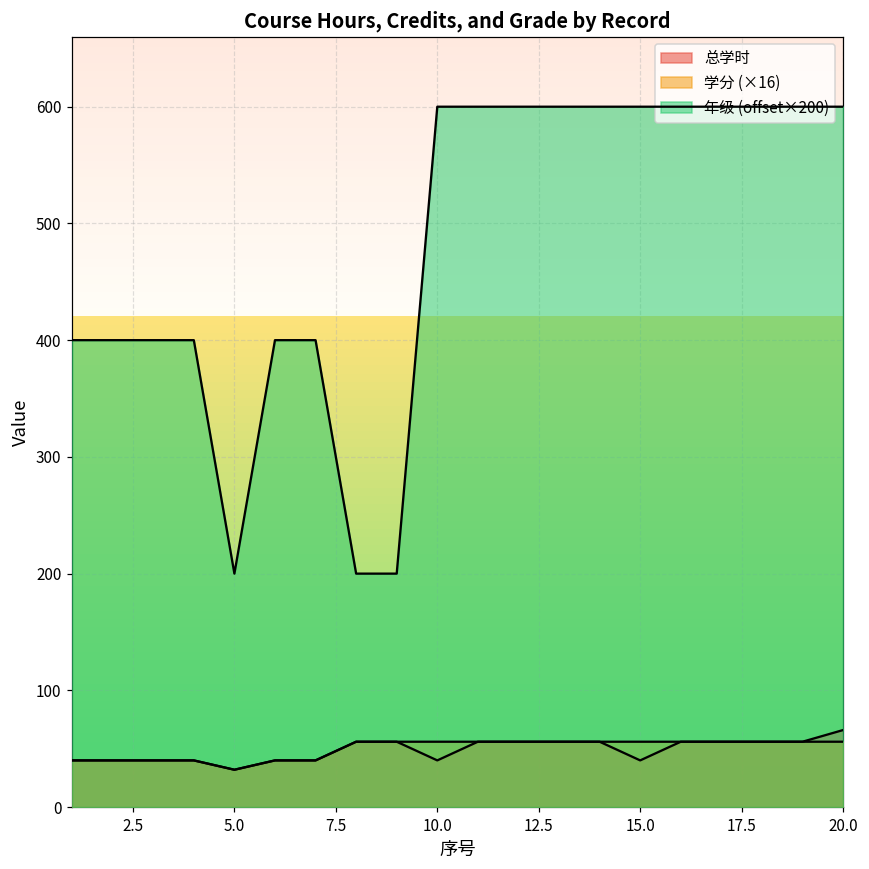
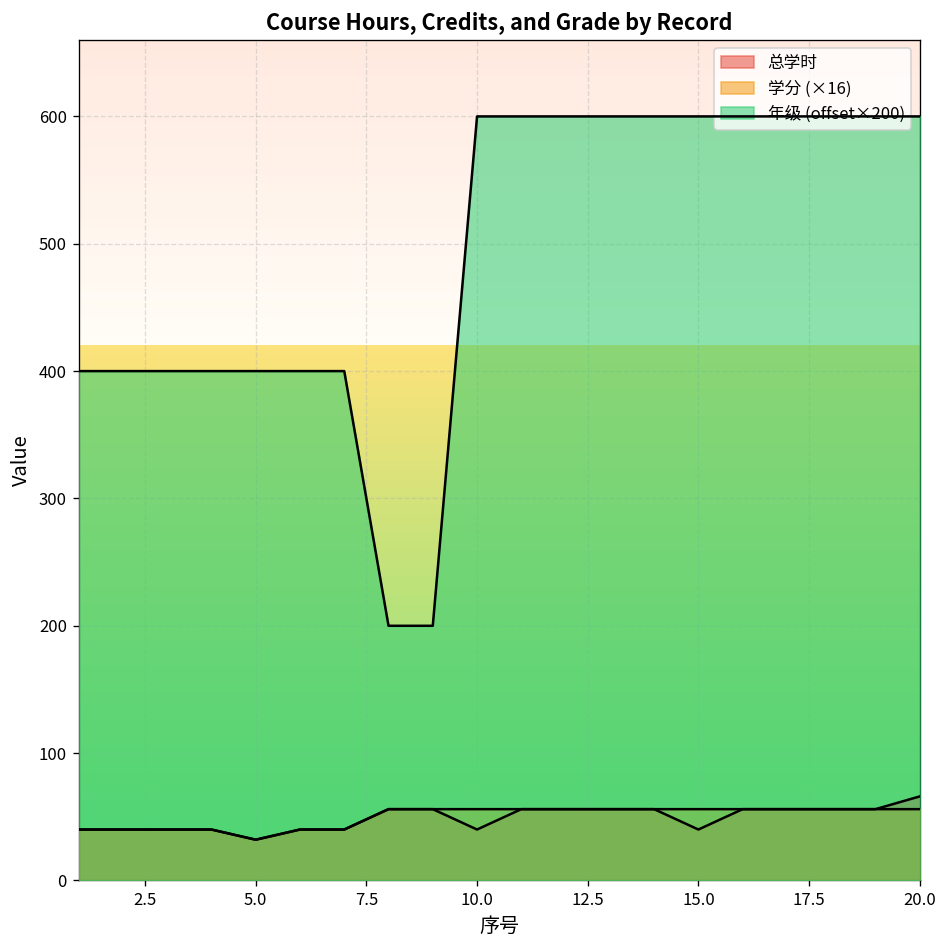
  {
    "总学时": {
      "10.0": 40,
      "15.0": 40,
      "20.0": 66
    },
    "学分 (×16)": {
      "10.0": 56,
      "15.0": 56,
      "20.0": 56
    },
    "年级 (offset×200)": {
-     "5.0": 200,
+     "5.0": 400,
      "10.0": 600,
      "15.0": 600,
      "20.0": 600
    }
  }
